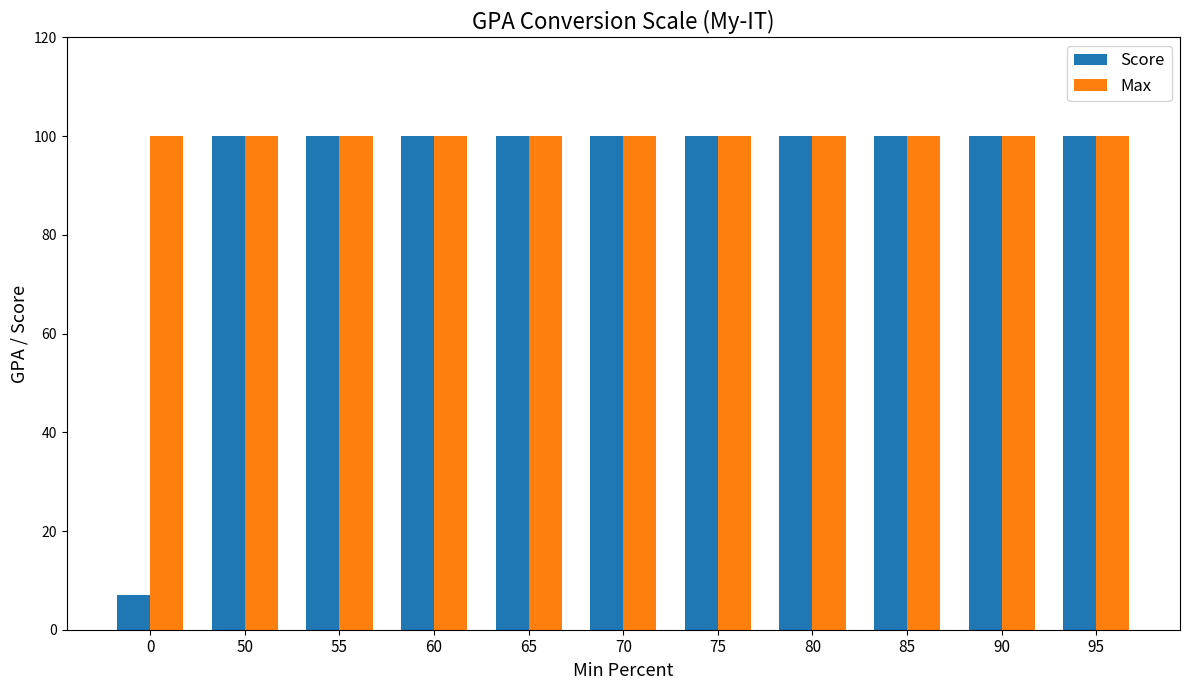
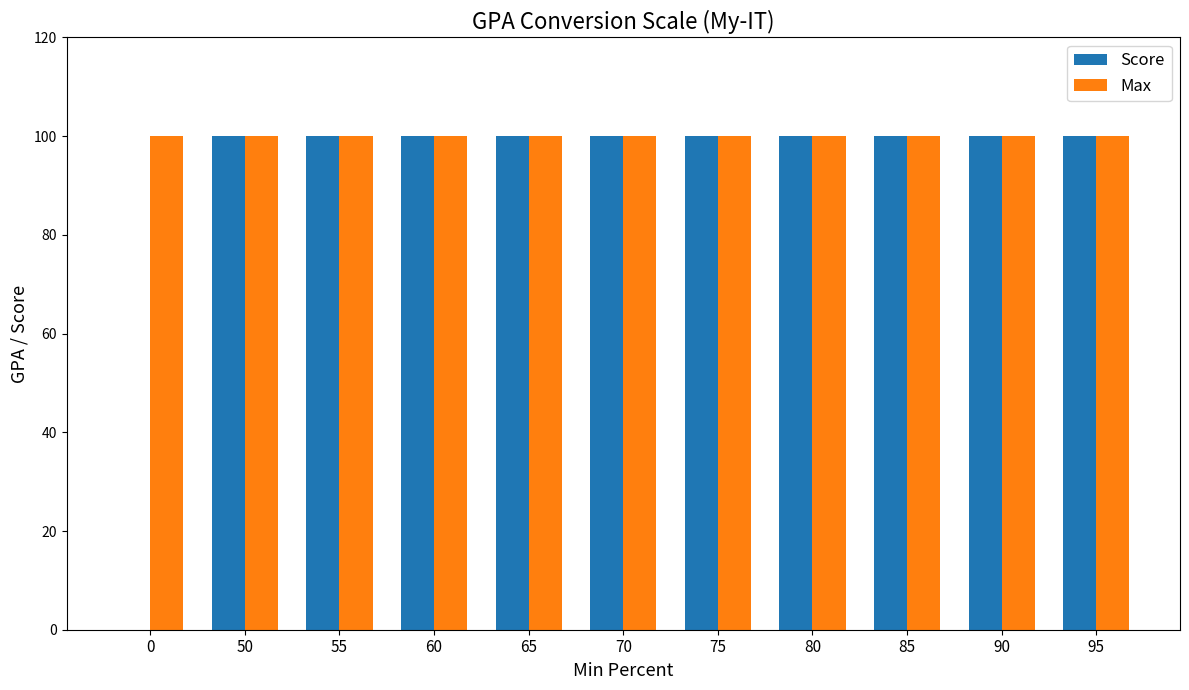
  {
    "Score": {
-     "0": 7,
+     "0": 0,
      "50": 100,
      "55": 100,
      "60": 100,
      "65": 100,
      "70": 100,
      "75": 100,
      "80": 100,
      "85": 100,
      "90": 100,
      "95": 100
    },
    "Max": {
      "0": 100,
      "50": 100,
      "55": 100,
      "60": 100,
      "65": 100,
      "70": 100,
      "75": 100,
      "80": 100,
      "85": 100,
      "90": 100,
      "95": 100
    }
  }
